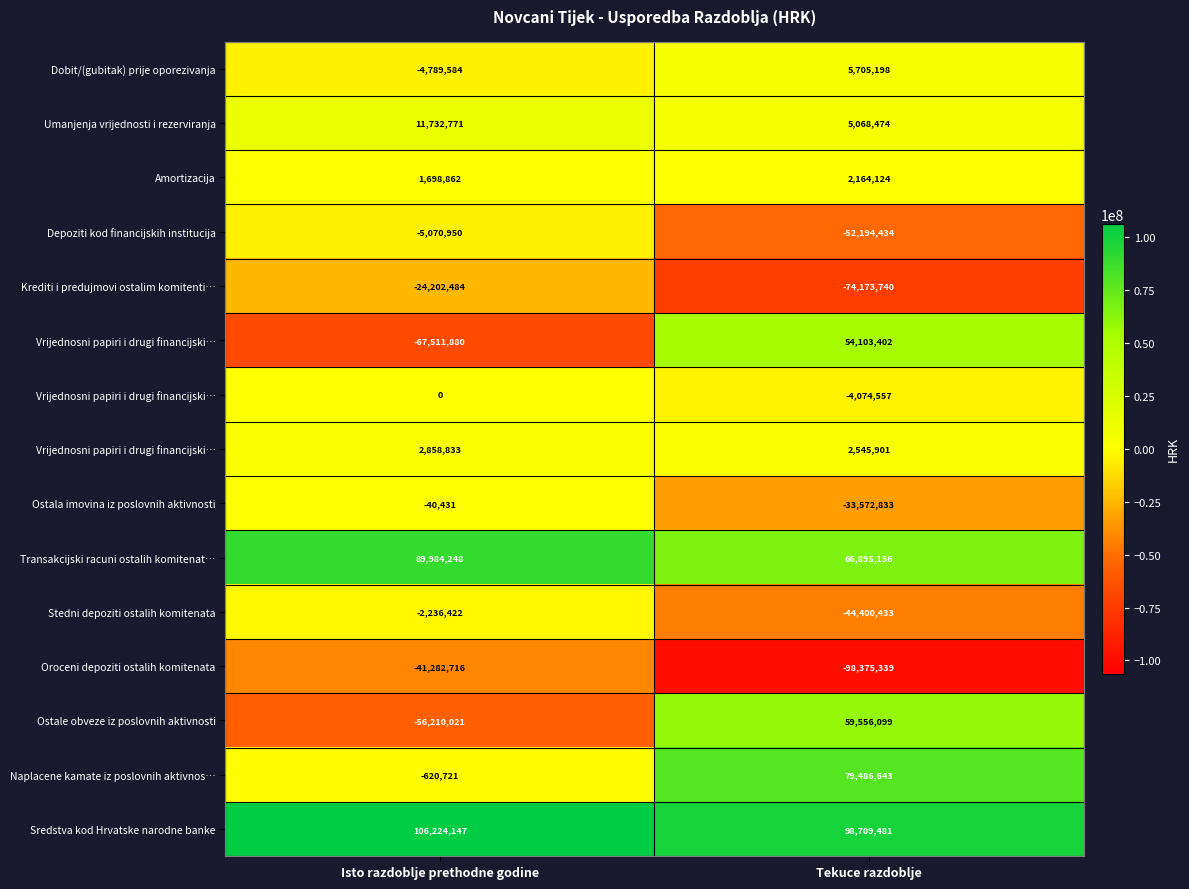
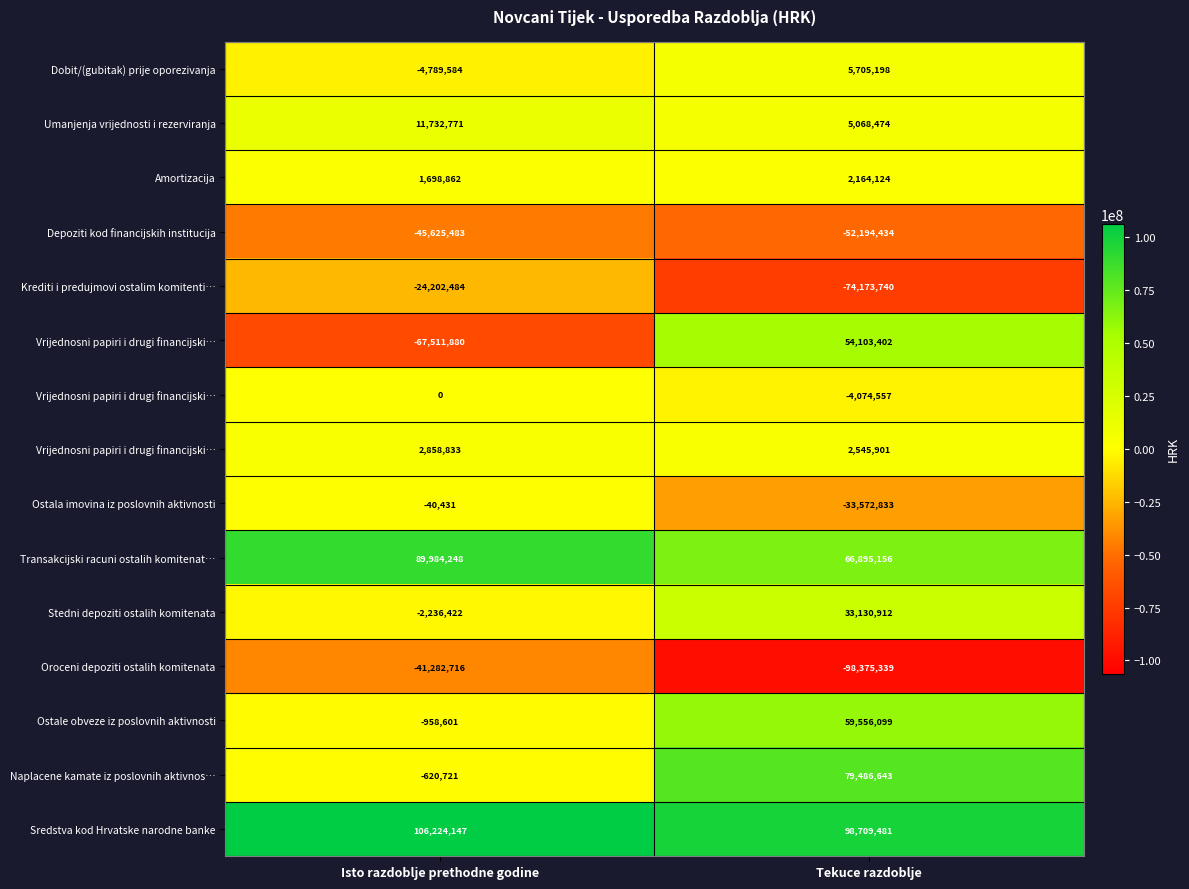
  {
    "Dobit/(gubitak) prije oporezivanja": {
      "Isto razdoblje prethodne godine": "-4,789,584",
      "Tekuce razdoblje": "5,705,198"
    },
    "Umanjenja vrijednosti i rezerviranja": {
      "Isto razdoblje prethodne godine": "11,732,771",
      "Tekuce razdoblje": "5,068,474"
    },
    "Amortizacija": {
      "Isto razdoblje prethodne godine": "1,698,862",
      "Tekuce razdoblje": "2,164,124"
    },
    "Depoziti kod financijskih institucija": {
-     "Isto razdoblje prethodne godine": "-5,070,950",
+     "Isto razdoblje prethodne godine": "-45,625,483",
      "Tekuce razdoblje": "-52,194,434"
    },
    "Krediti i predujmovi ostalim komitenti…": {
      "Isto razdoblje prethodne godine": "-24,202,484",
      "Tekuce razdoblje": "-74,173,740"
    },
    "Ostala imovina iz poslovnih aktivnosti": {
      "Isto razdoblje prethodne godine": "-40,431",
      "Tekuce razdoblje": "-33,572,833"
    },
    "Transakcijski racuni ostalih komitenat…": {
      "Isto razdoblje prethodne godine": "89,984,248",
      "Tekuce razdoblje": "66,895,156"
    },
    "Stedni depoziti ostalih komitenata": {
      "Isto razdoblje prethodne godine": "-2,236,422",
-     "Tekuce razdoblje": "-44,400,433"
+     "Tekuce razdoblje": "33,130,912"
    },
    "Oroceni depoziti ostalih komitenata": {
      "Isto razdoblje prethodne godine": "-41,282,716",
      "Tekuce razdoblje": "-98,375,339"
    },
    "Ostale obveze iz poslovnih aktivnosti": {
-     "Isto razdoblje prethodne godine": "-56,210,021",
+     "Isto razdoblje prethodne godine": "-958,601",
      "Tekuce razdoblje": "59,556,099"
    },
    "Naplacene kamate iz poslovnih aktivnos…": {
      "Isto razdoblje prethodne godine": "-620,721",
      "Tekuce razdoblje": "79,486,643"
    },
    "Sredstva kod Hrvatske narodne banke": {
      "Isto razdoblje prethodne godine": "106,224,147",
      "Tekuce razdoblje": "98,709,481"
    }
  }
